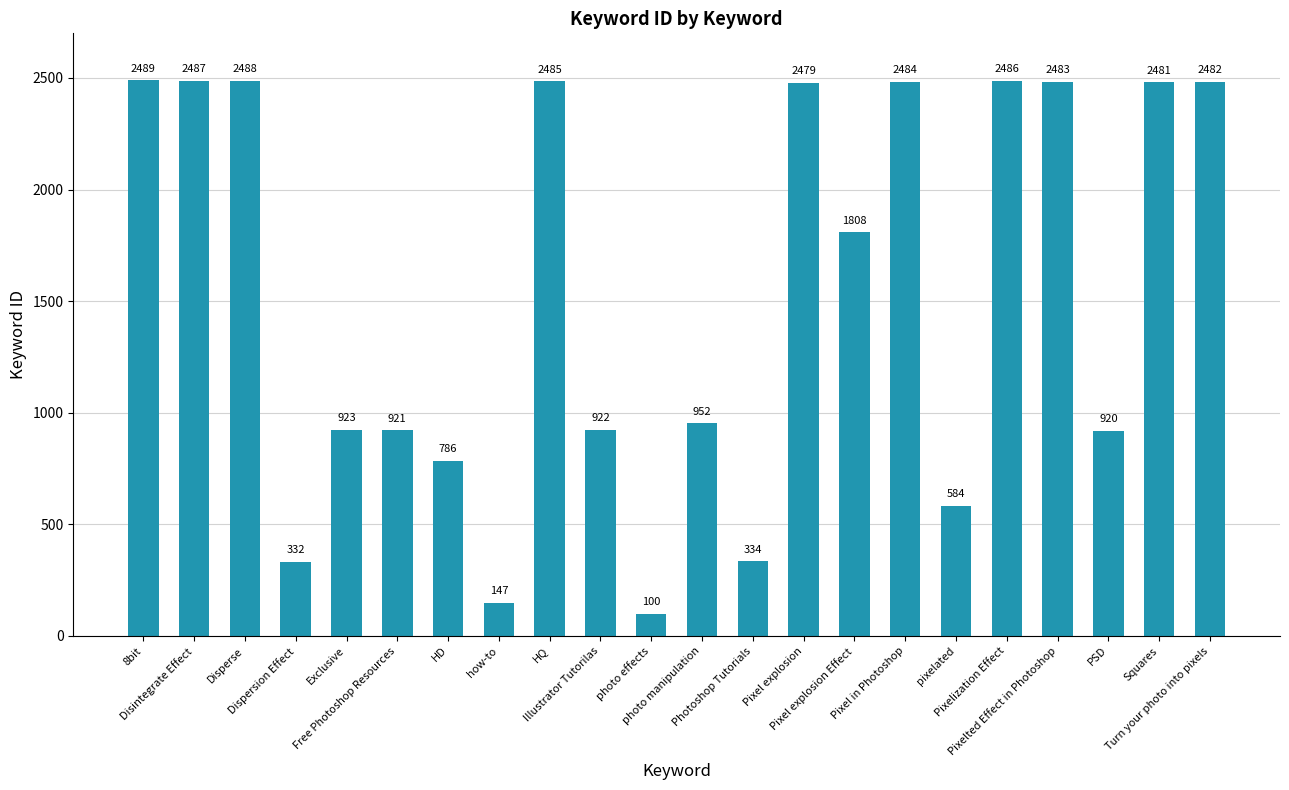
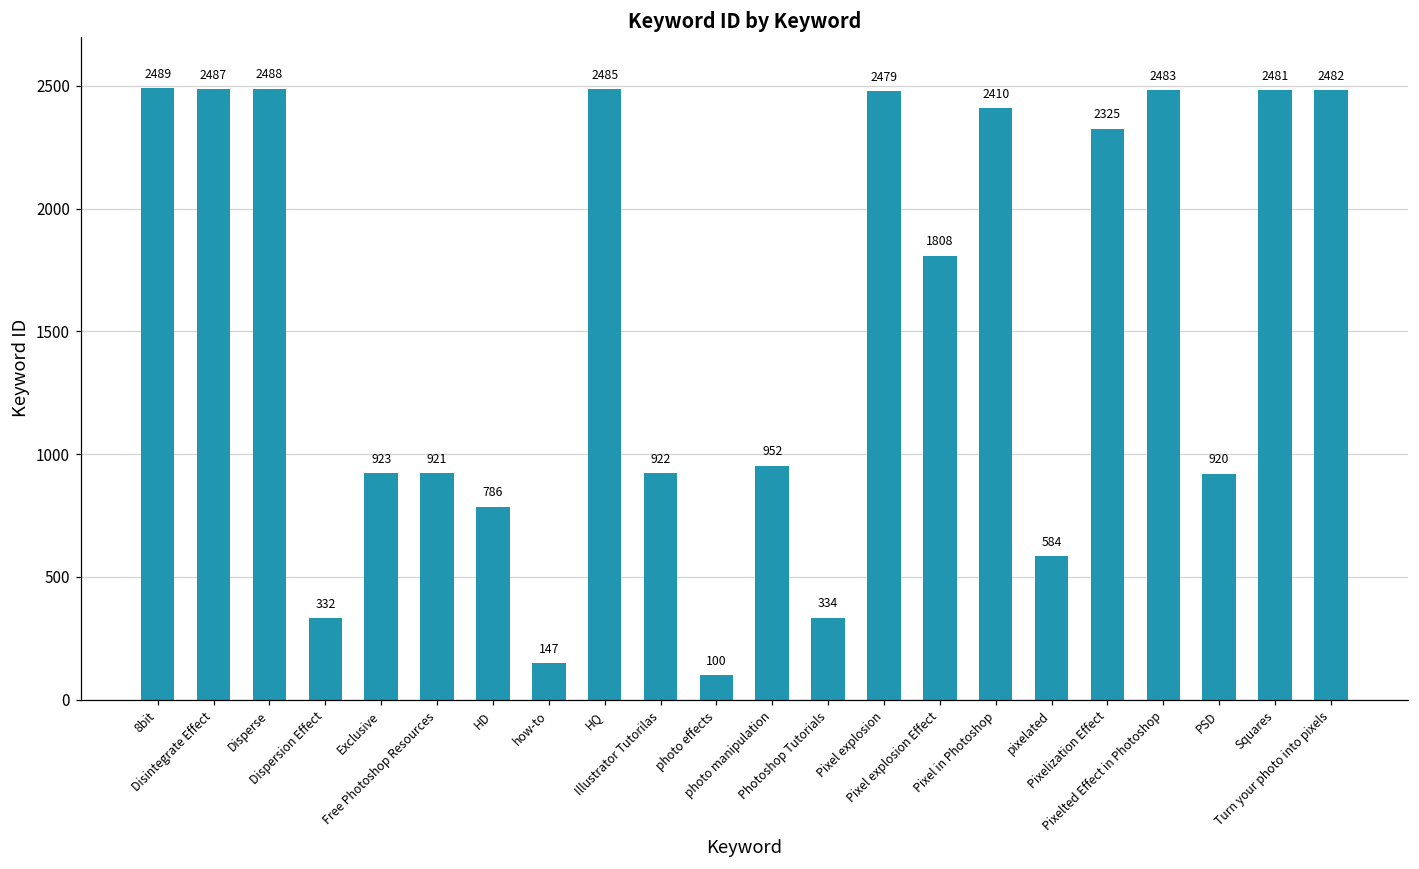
  {
    "8bit": 2489,
    "Disintegrate Effect": 2487,
    "Disperse": 2488,
    "Dispersion Effect": 332,
    "Exclusive": 923,
    "Free Photoshop Resources": 921,
    "HD": 786,
    "how-to": 147,
    "HQ": 2485,
    "Illustrator Tutorilas": 922,
    "photo effects": 100,
    "photo manipulation": 952,
    "Photoshop Tutorials": 334,
    "Pixel explosion": 2479,
    "Pixel explosion Effect": 1808,
-   "Pixel in Photoshop": 2484,
+   "Pixel in Photoshop": 2410,
    "pixelated": 584,
-   "Pixelization Effect": 2486,
+   "Pixelization Effect": 2325,
    "Pixelted Effect in Photoshop": 2483,
    "PSD": 920,
    "Squares": 2481,
    "Turn your photo into pixels": 2482
  }
